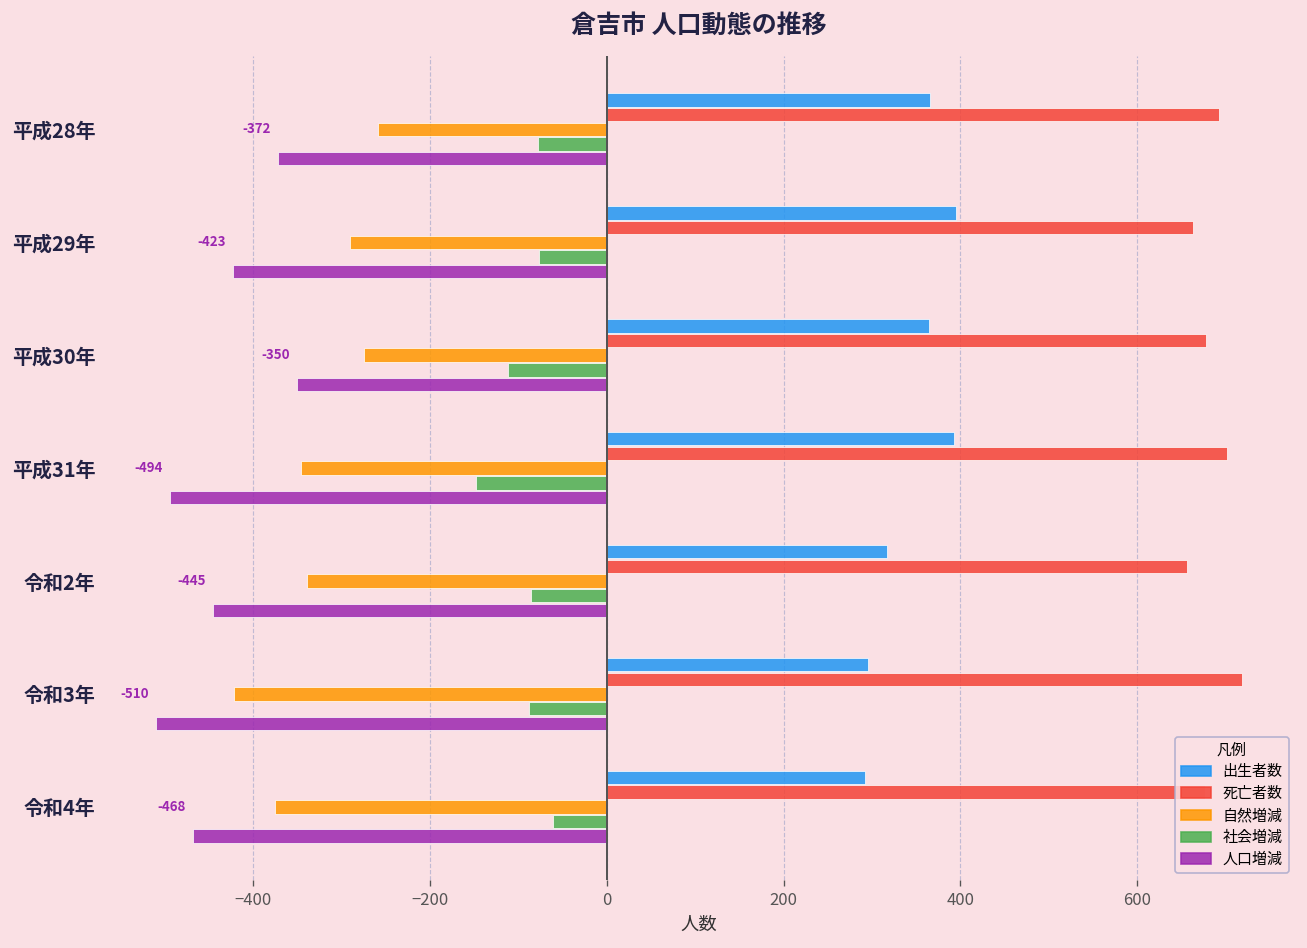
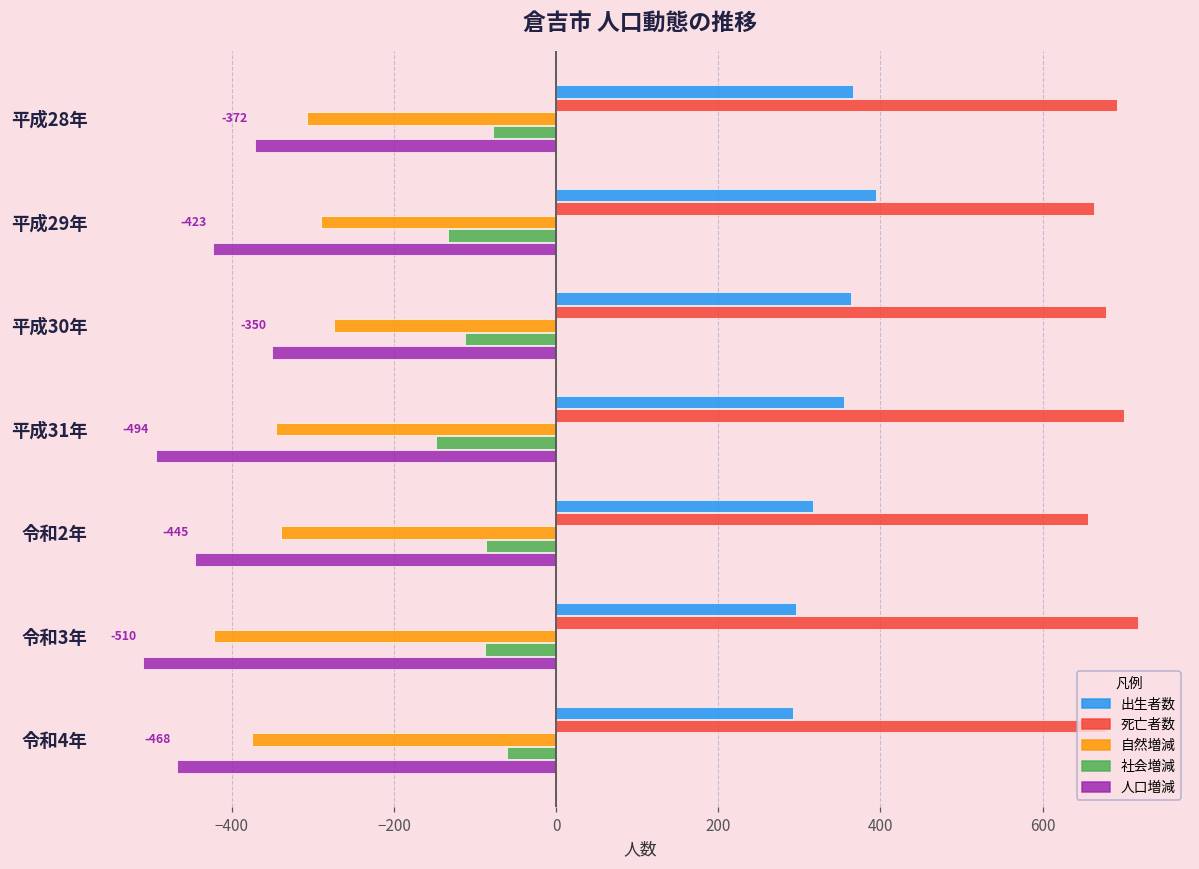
  {
    "出生者数": {
      "平成28年": 370,
      "平成29年": 400,
      "平成30年": 360,
-     "平成31年": 390,
+     "平成31年": 360,
      "令和2年": 320,
      "令和3年": 300,
      "令和4年": 290
    },
    "死亡者数": {
      "平成28年": 690,
      "平成29年": 660,
      "平成30年": 680,
      "平成31年": 700,
      "令和2年": 660,
      "令和3年": 720
    },
    "自然増減": {
-     "平成28年": -260,
+     "平成28年": -310,
      "平成29年": -290,
      "平成30年": -270,
      "平成31年": -350,
      "令和2年": -340,
      "令和3年": -420,
      "令和4年": -380
    },
    "社会増減": {
      "平成28年": -80,
-     "平成29年": -80,
+     "平成29年": -130,
      "平成30年": -110,
      "平成31年": -150,
      "令和2年": -90,
      "令和3年": -90,
      "令和4年": -60
    },
    "人口増減": {
      "平成28年": -372,
      "平成29年": -423,
      "平成30年": -350,
      "平成31年": -494,
      "令和2年": -445,
      "令和3年": -510,
      "令和4年": -468
    }
  }
